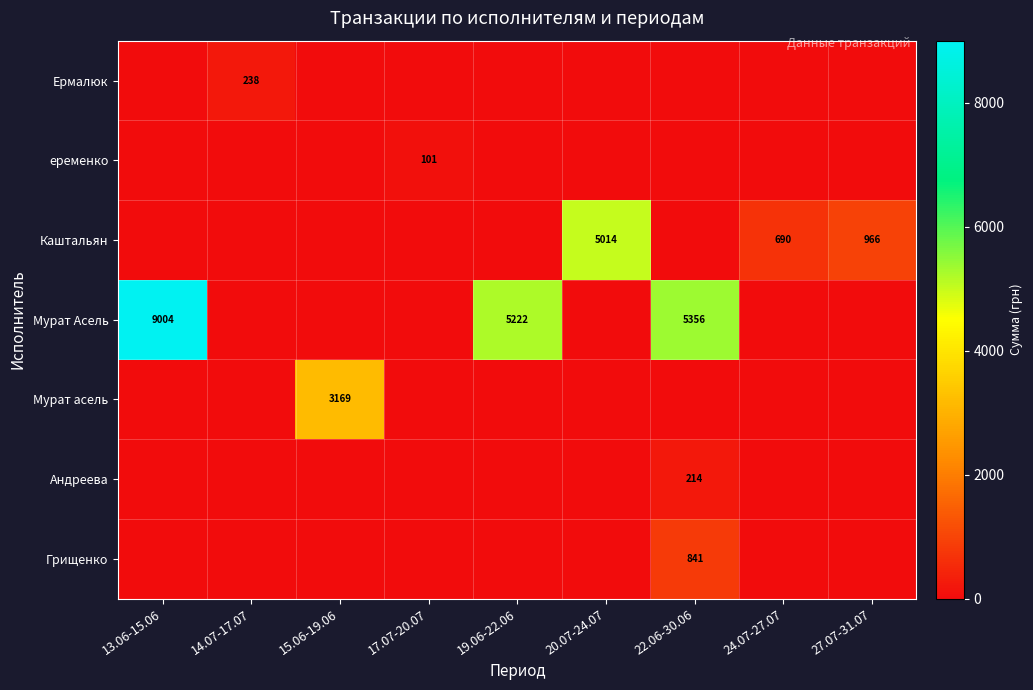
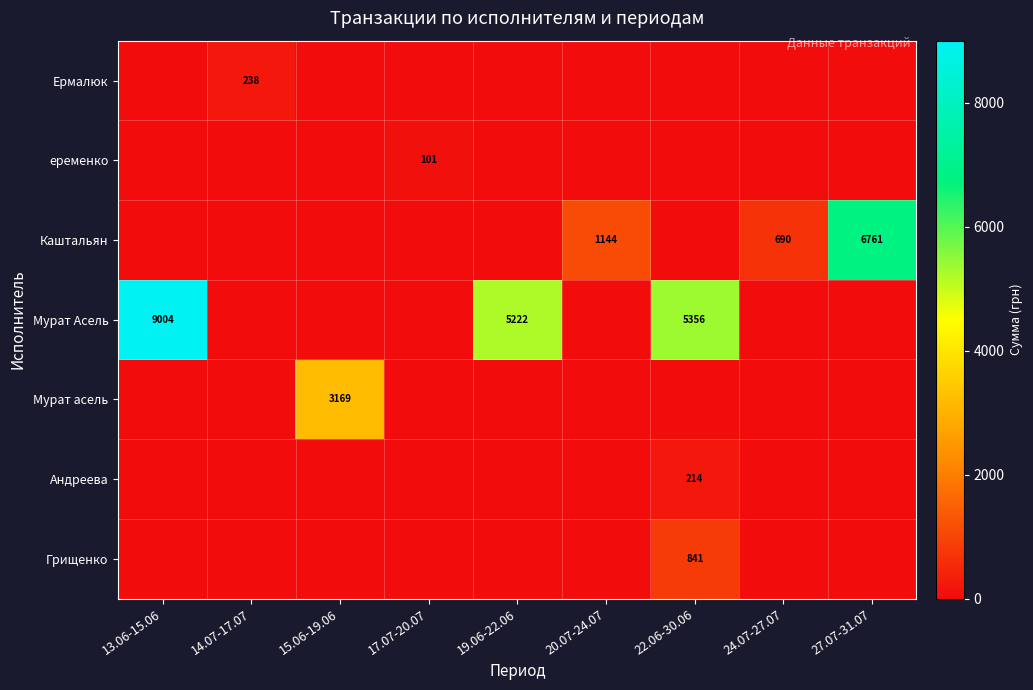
  {
    "Ермалюк": {
      "14.07-17.07": 238
    },
    "еременко": {
      "17.07-20.07": 101
    },
    "Каштальян": {
-     "20.07-24.07": 5014,
+     "20.07-24.07": 1144,
      "24.07-27.07": 690,
-     "27.07-31.07": 966
+     "27.07-31.07": 6761
    },
    "Мурат Асель": {
      "13.06-15.06": 9004,
      "19.06-22.06": 5222,
      "22.06-30.06": 5356
    },
    "Мурат асель": {
      "15.06-19.06": 3169
    },
    "Андреева": {
      "22.06-30.06": 214
    },
    "Грищенко": {
      "22.06-30.06": 841
    }
  }
